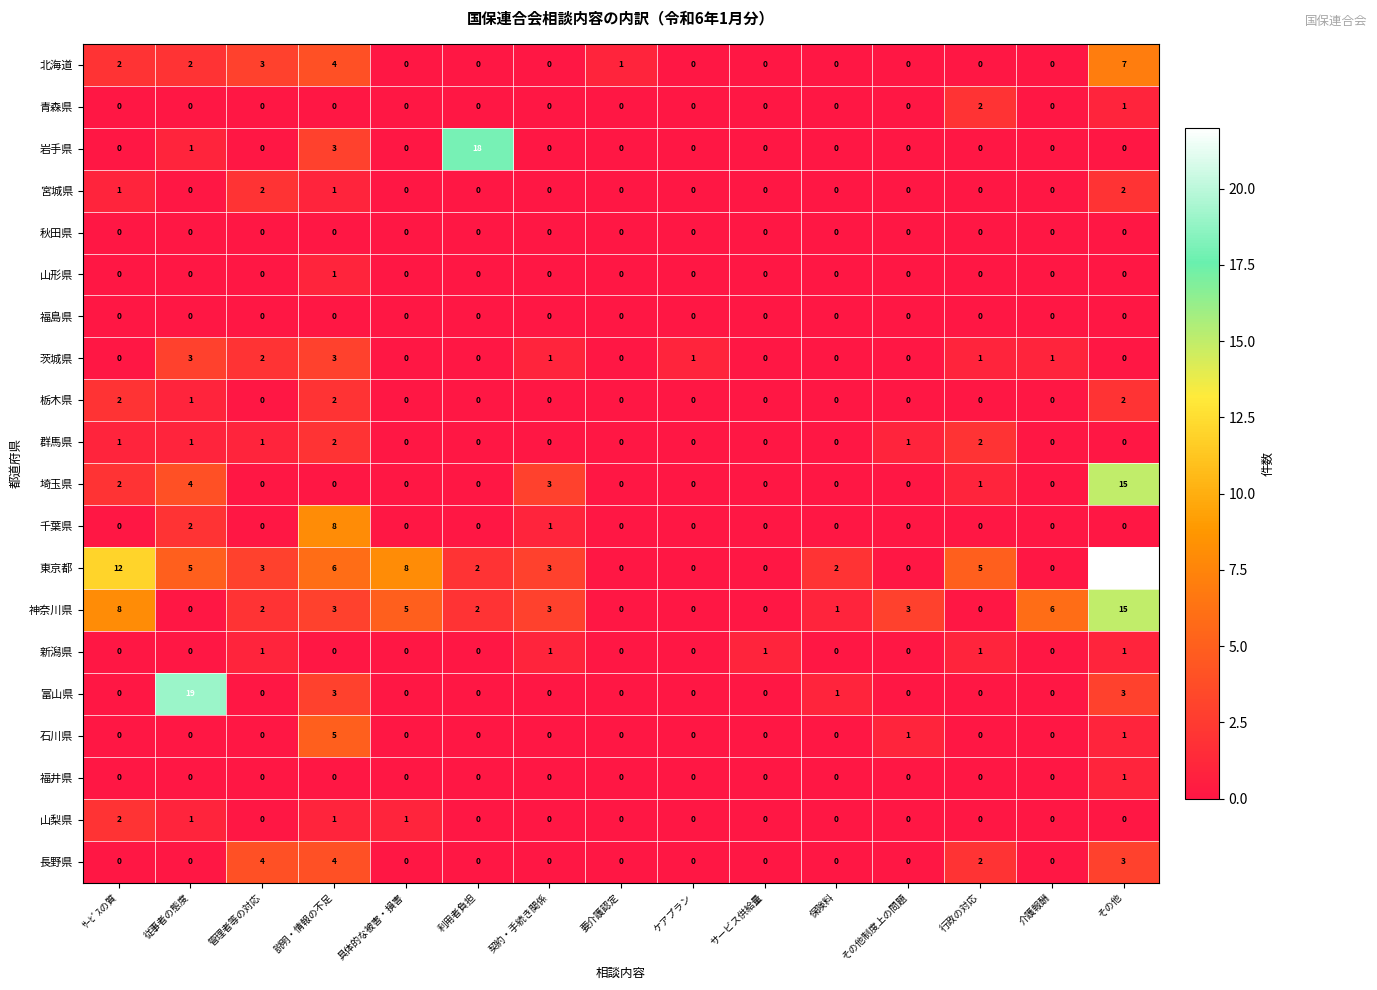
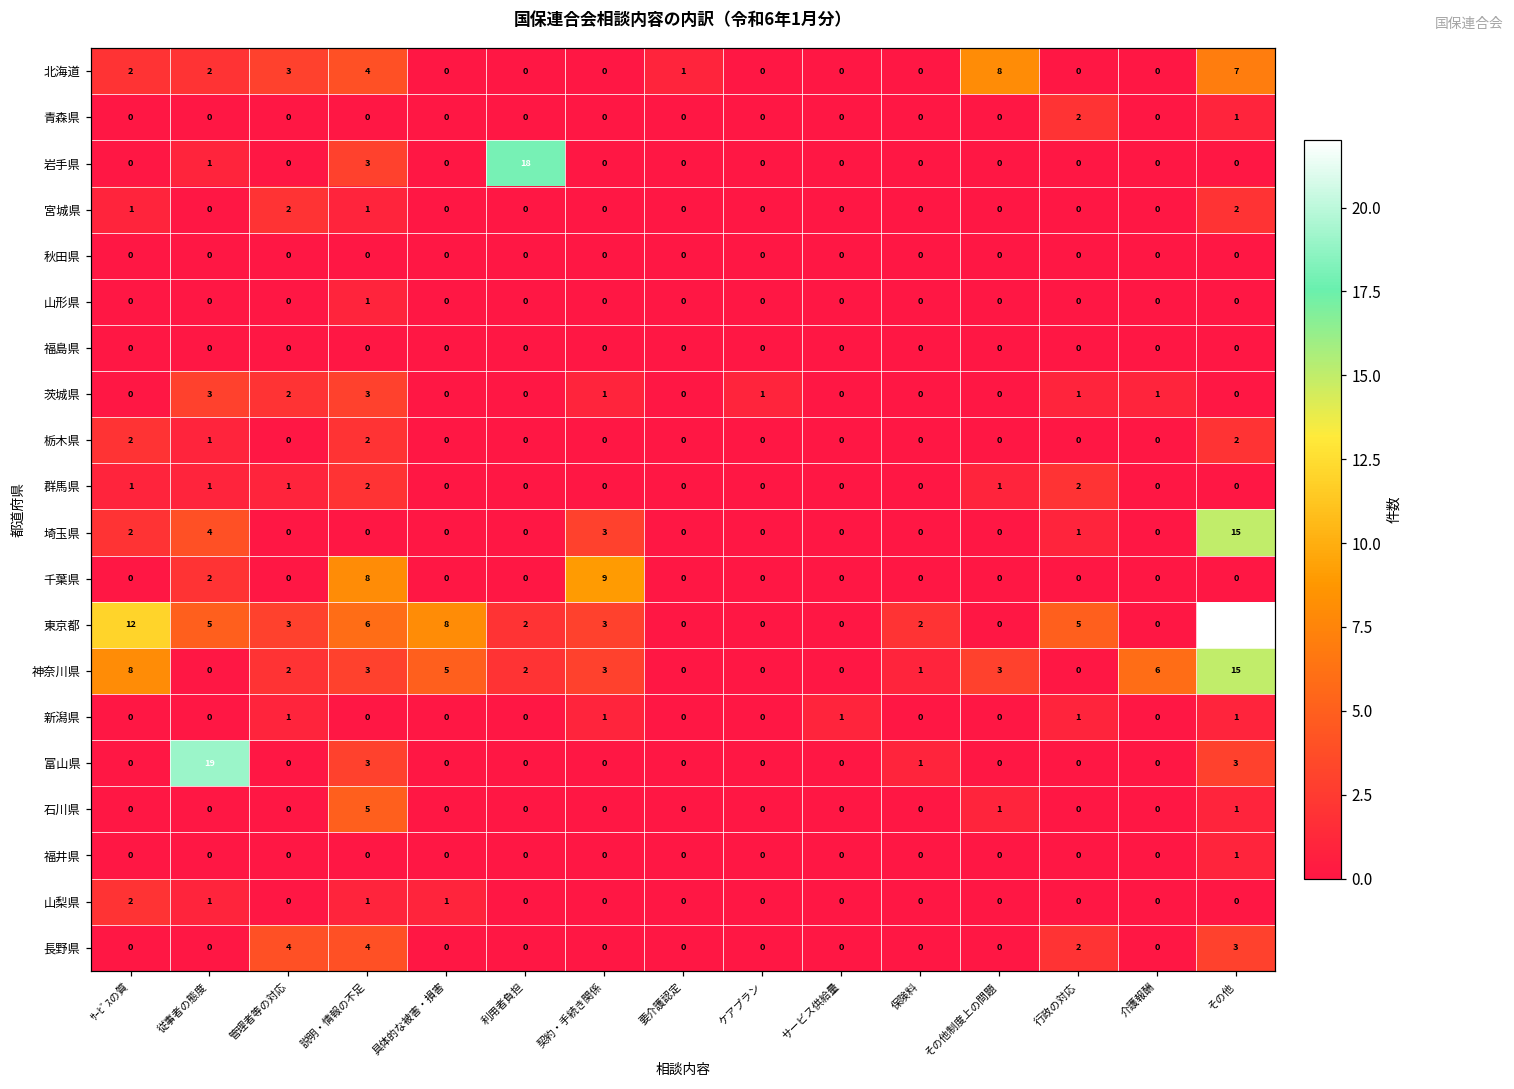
  {
    "北海道": {
      "ｻｰﾋﾞｽの質": 2,
      "従事者の態度": 2,
      "管理者等の対応": 3,
      "説明・情報の不足": 4,
      "具体的な被害・損害": 0,
      "利用者負担": 0,
      "契約・手続き関係": 0,
      "要介護認定": 1,
      "ケアプラン": 0,
      "サービス供給量": 0,
      "保険料": 0,
-     "その他制度上の問題": 0,
+     "その他制度上の問題": 8,
      "行政の対応": 0,
      "介護報酬": 0,
      "その他": 7
    },
    "千葉県": {
      "ｻｰﾋﾞｽの質": 0,
      "従事者の態度": 2,
      "管理者等の対応": 0,
      "説明・情報の不足": 8,
      "具体的な被害・損害": 0,
      "利用者負担": 0,
-     "契約・手続き関係": 1,
+     "契約・手続き関係": 9,
      "要介護認定": 0,
      "ケアプラン": 0,
      "サービス供給量": 0,
      "保険料": 0,
      "その他制度上の問題": 0,
      "行政の対応": 0,
      "介護報酬": 0,
      "その他": 0
    }
  }
